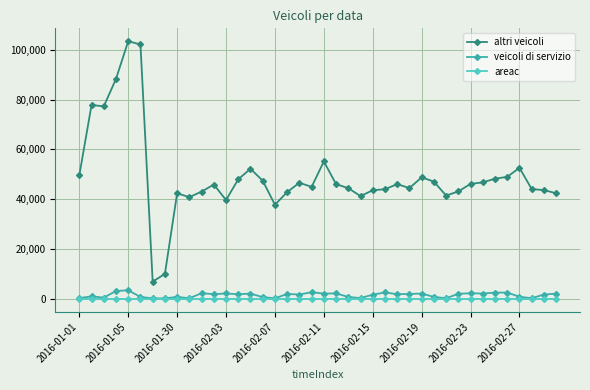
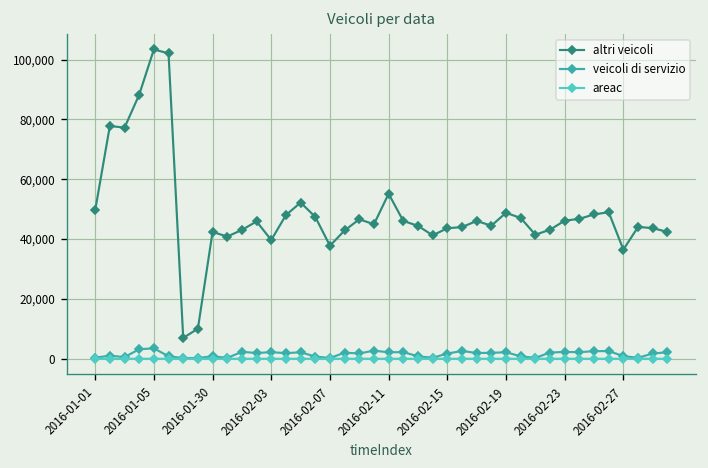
  {
    "altri veicoli": {
      "2016-01-01": "50,000",
      "2016-01-05": "103,000",
      "2016-01-30": "42,000",
      "2016-02-03": "40,000",
      "2016-02-07": "38,000",
      "2016-02-11": "55,000",
      "2016-02-15": "44,000",
      "2016-02-19": "49,000",
      "2016-02-23": "46,000",
-     "2016-02-27": "53,000"
+     "2016-02-27": "36,000"
    }
  }
